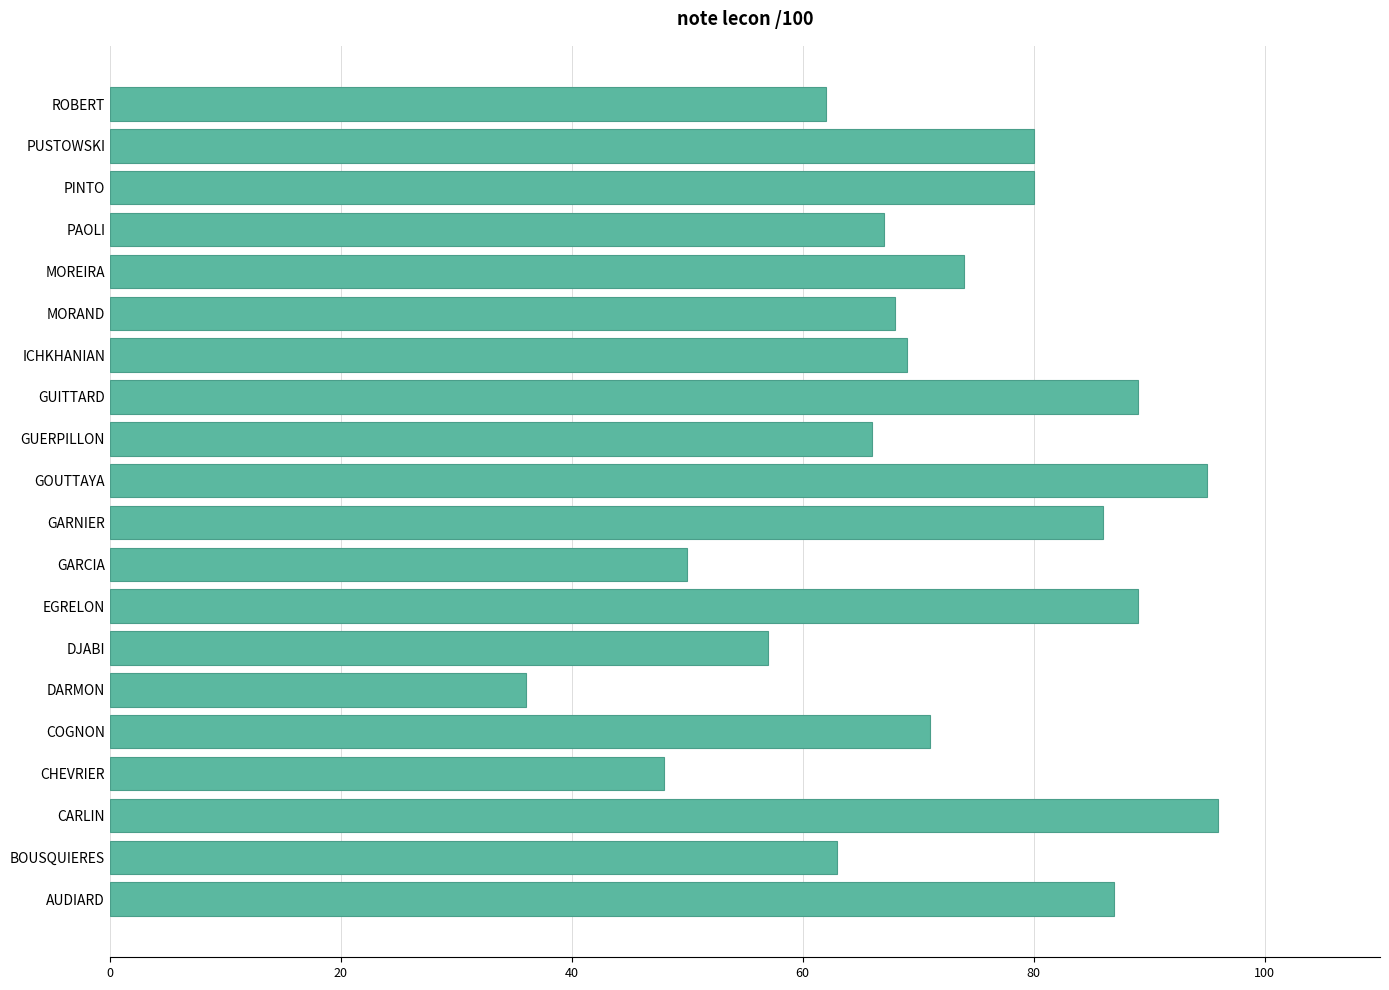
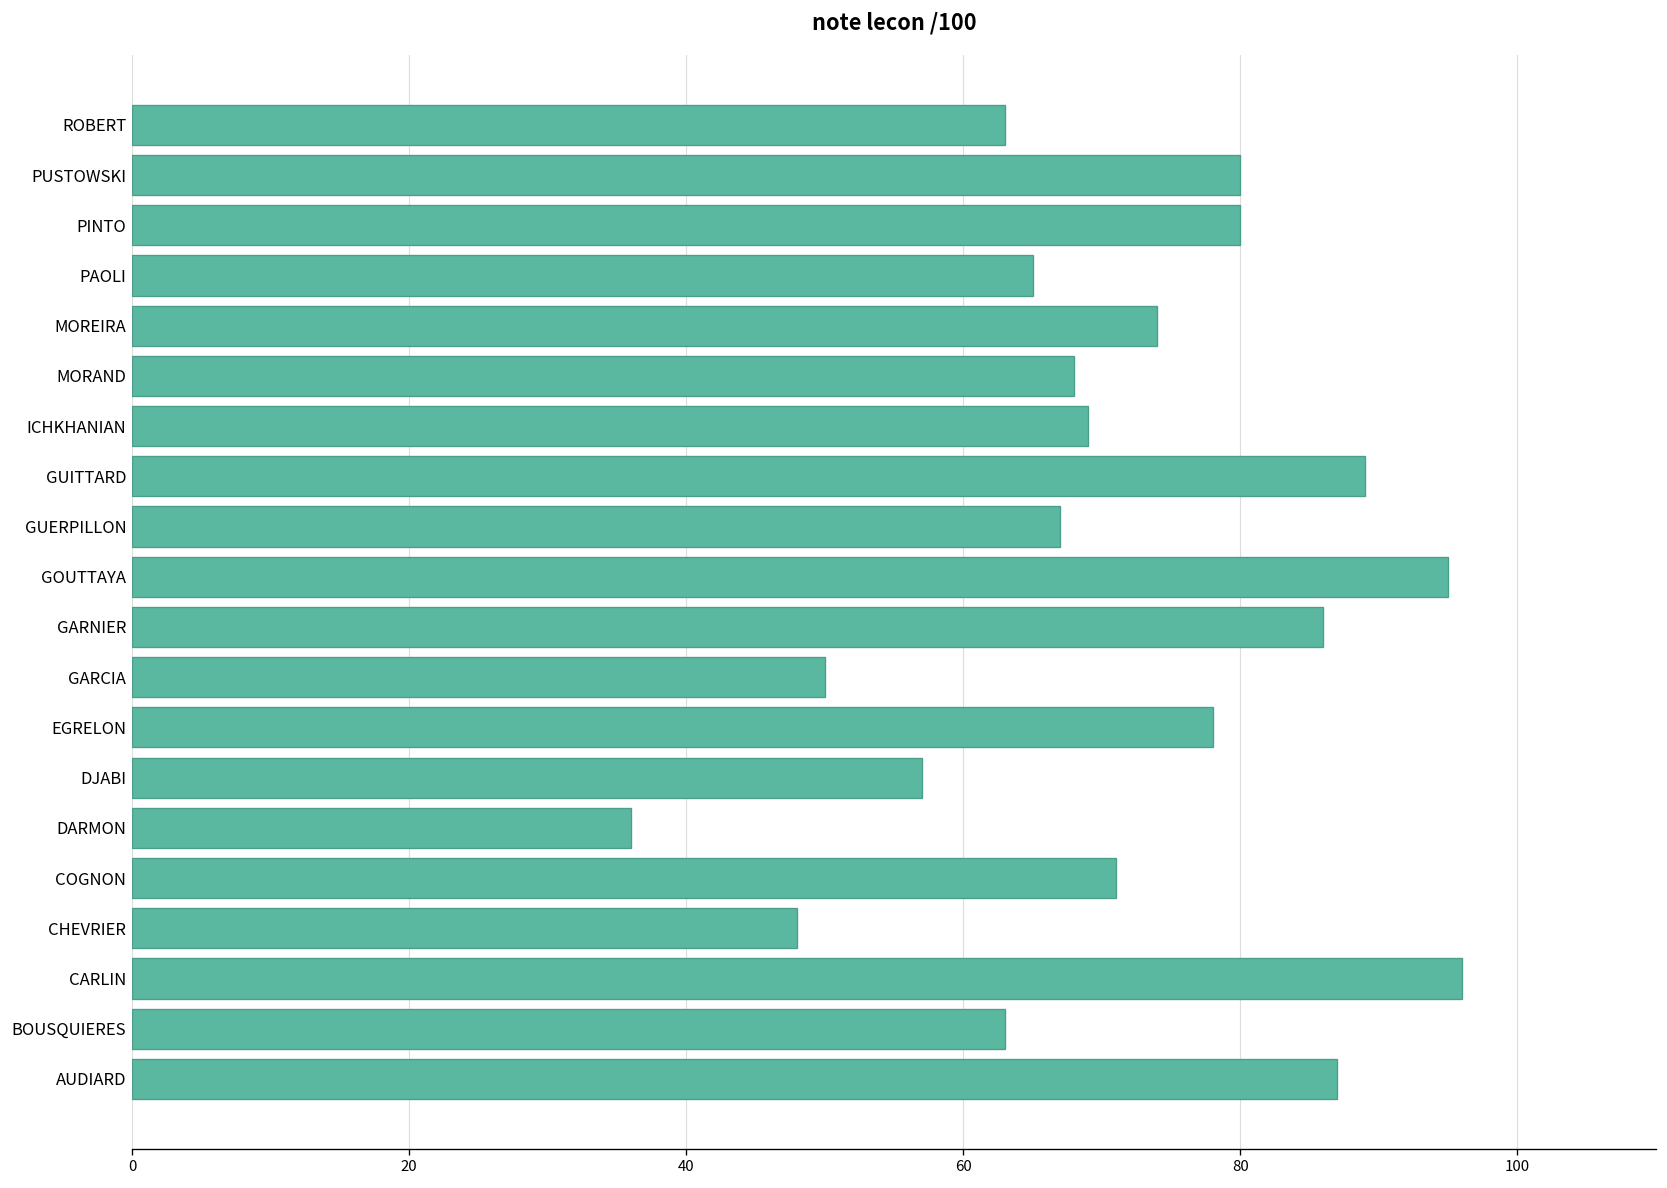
  {
-   "ROBERT": 62,
+   "ROBERT": 63,
    "PUSTOWSKI": 80,
    "PINTO": 80,
-   "PAOLI": 67,
+   "PAOLI": 65,
    "MOREIRA": 74,
    "MORAND": 68,
    "ICHKHANIAN": 69,
    "GUITTARD": 89,
-   "GUERPILLON": 66,
+   "GUERPILLON": 67,
    "GOUTTAYA": 95,
    "GARNIER": 86,
    "GARCIA": 50,
-   "EGRELON": 89,
+   "EGRELON": 78,
    "DJABI": 57,
    "DARMON": 36,
    "COGNON": 71,
    "CHEVRIER": 48,
    "CARLIN": 96,
    "BOUSQUIERES": 63,
    "AUDIARD": 87
  }
